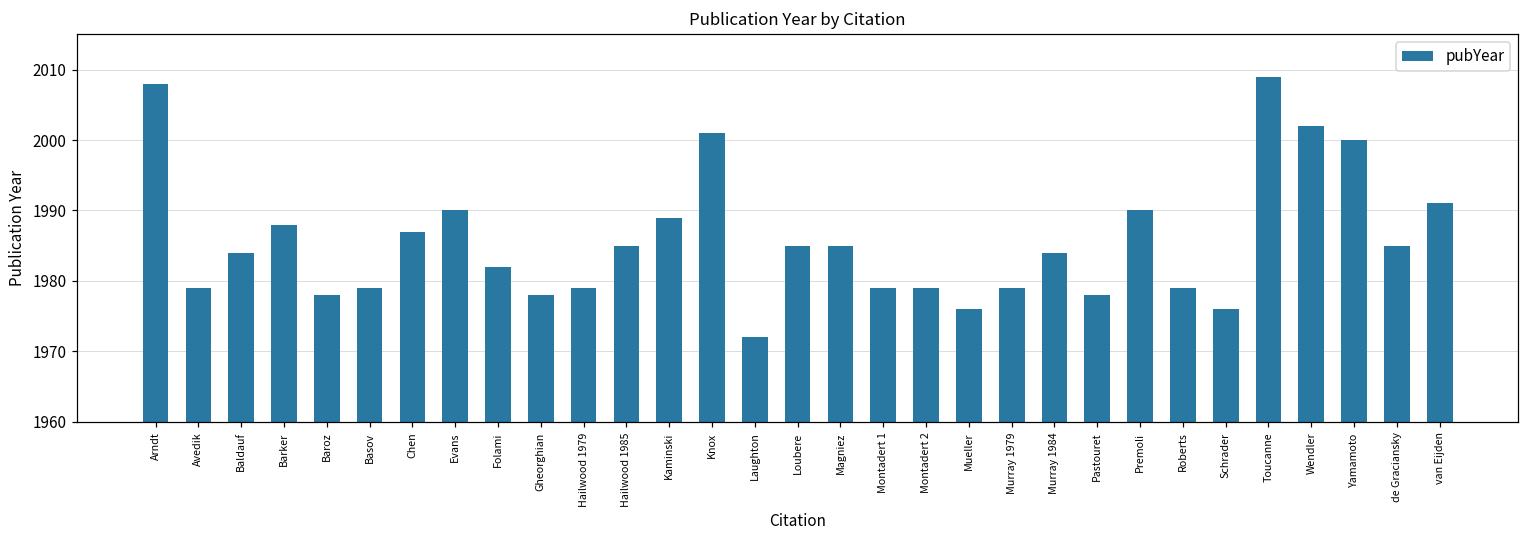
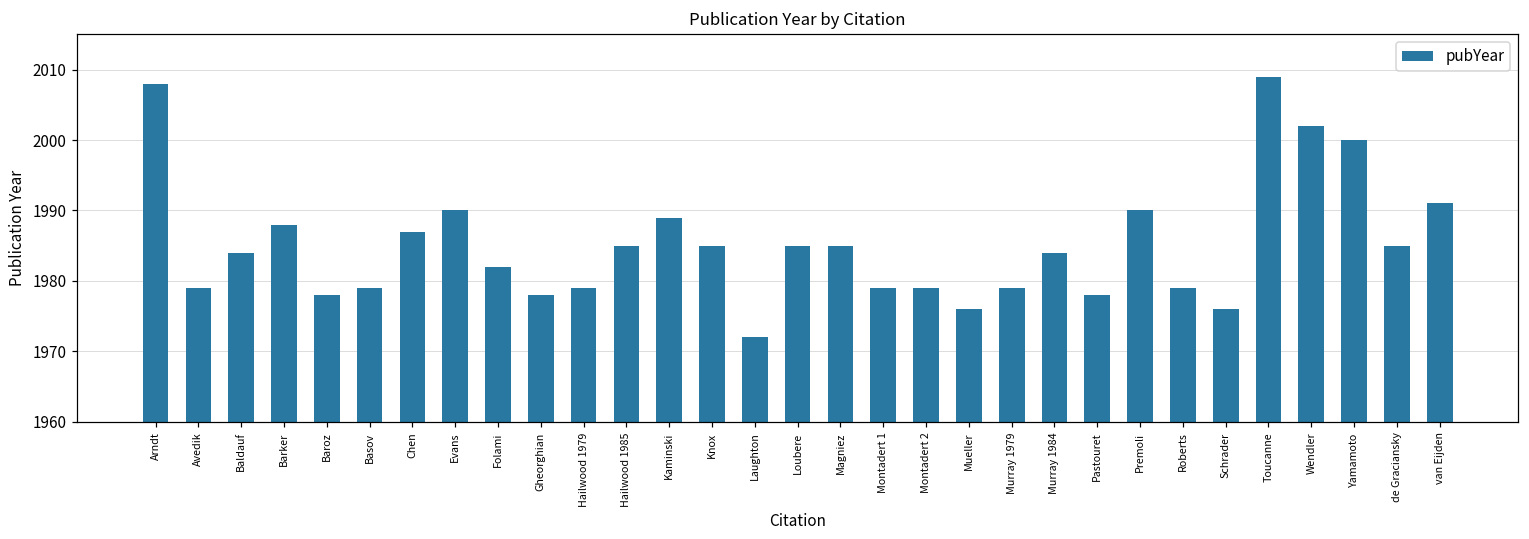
  {
    "Arndt": 2008,
    "Avedik": 1979,
    "Baldauf": 1984,
    "Barker": 1988,
    "Baroz": 1978,
    "Basov": 1979,
    "Chen": 1987,
    "Evans": 1990,
    "Folami": 1982,
    "Gheorghian": 1978,
    "Hailwood 1979": 1979,
    "Hailwood 1985": 1985,
    "Kaminski": 1989,
-   "Knox": 2001,
+   "Knox": 1985,
    "Laughton": 1972,
    "Loubere": 1985,
    "Magniez": 1985,
    "Montadert 1": 1979,
    "Montadert 2": 1979,
    "Mueller": 1976,
    "Murray 1979": 1979,
    "Murray 1984": 1984,
    "Pastouret": 1978,
    "Premoli": 1990,
    "Roberts": 1979,
    "Schrader": 1976,
    "Toucanne": 2009,
    "Wendler": 2002,
    "Yamamoto": 2000,
    "de Graciansky": 1985,
    "van Eijden": 1991
  }
